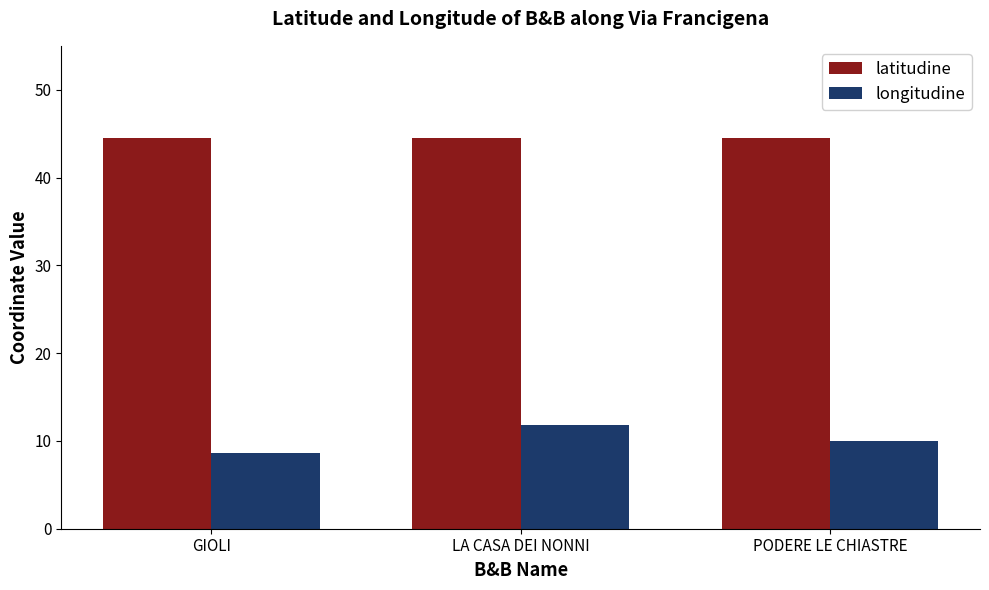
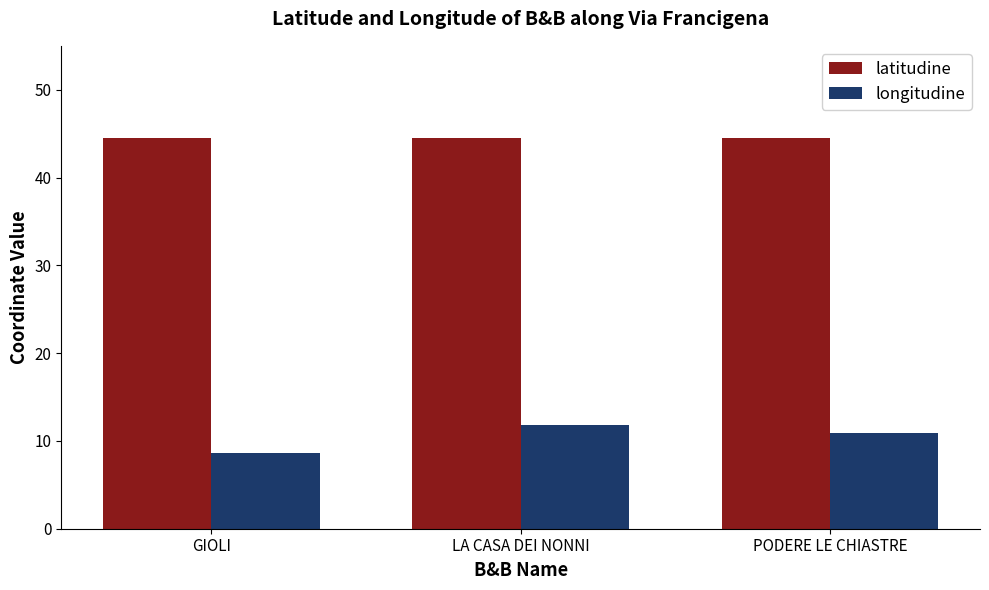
  {
    "latitudine": {
      "GIOLI": 45,
      "LA CASA DEI NONNI": 45,
      "PODERE LE CHIASTRE": 45
    },
    "longitudine": {
      "GIOLI": 9,
      "LA CASA DEI NONNI": 12,
-     "PODERE LE CHIASTRE": 10
+     "PODERE LE CHIASTRE": 11
    }
  }
